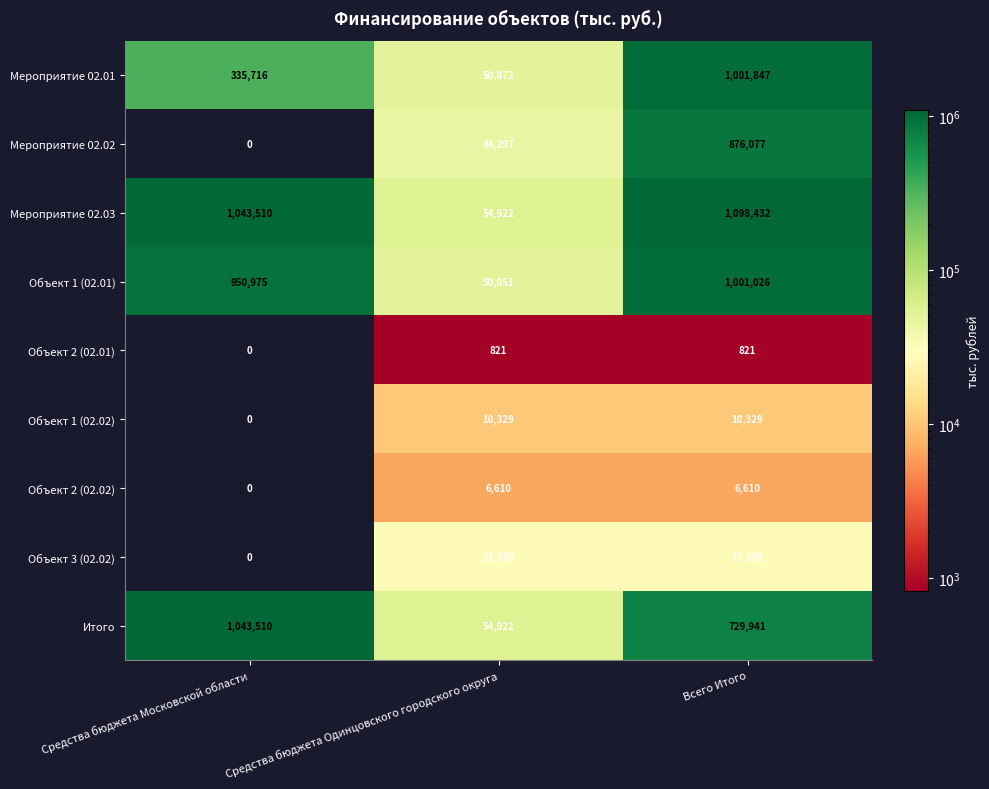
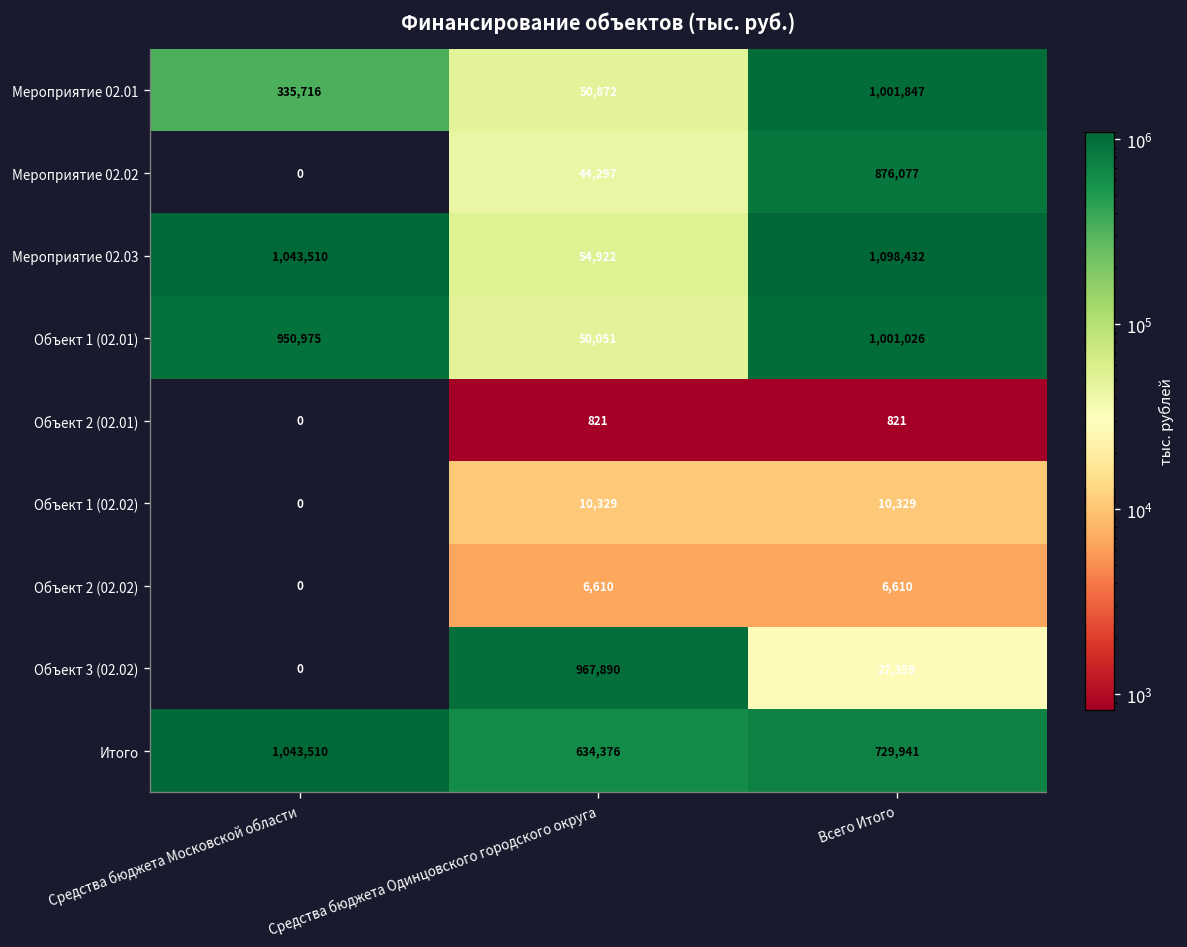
  {
    "Мероприятие 02.01": {
      "Средства бюджета Московской области": "335,716",
      "Средства бюджета Одинцовского городского округа": "50,872",
      "Всего Итого": "1,001,847"
    },
    "Мероприятие 02.02": {
      "Средства бюджета Московской области": "0",
      "Средства бюджета Одинцовского городского округа": "44,297",
      "Всего Итого": "876,077"
    },
    "Мероприятие 02.03": {
      "Средства бюджета Московской области": "1,043,510",
      "Средства бюджета Одинцовского городского округа": "54,922",
      "Всего Итого": "1,098,432"
    },
    "Объект 1 (02.01)": {
      "Средства бюджета Московской области": "950,975",
      "Средства бюджета Одинцовского городского округа": "50,051",
      "Всего Итого": "1,001,026"
    },
    "Объект 2 (02.01)": {
      "Средства бюджета Московской области": "0",
      "Средства бюджета Одинцовского городского округа": "821",
      "Всего Итого": "821"
    },
    "Объект 1 (02.02)": {
      "Средства бюджета Московской области": "0",
      "Средства бюджета Одинцовского городского округа": "10,329",
      "Всего Итого": "10,329"
    },
    "Объект 2 (02.02)": {
      "Средства бюджета Московской области": "0",
      "Средства бюджета Одинцовского городского округа": "6,610",
      "Всего Итого": "6,610"
    },
    "Объект 3 (02.02)": {
      "Средства бюджета Московской области": "0",
-     "Средства бюджета Одинцовского городского округа": "27,359",
+     "Средства бюджета Одинцовского городского округа": "967,890",
      "Всего Итого": "27,359"
    },
    "Итого": {
      "Средства бюджета Московской области": "1,043,510",
-     "Средства бюджета Одинцовского городского округа": "54,922",
+     "Средства бюджета Одинцовского городского округа": "634,376",
      "Всего Итого": "729,941"
    }
  }
